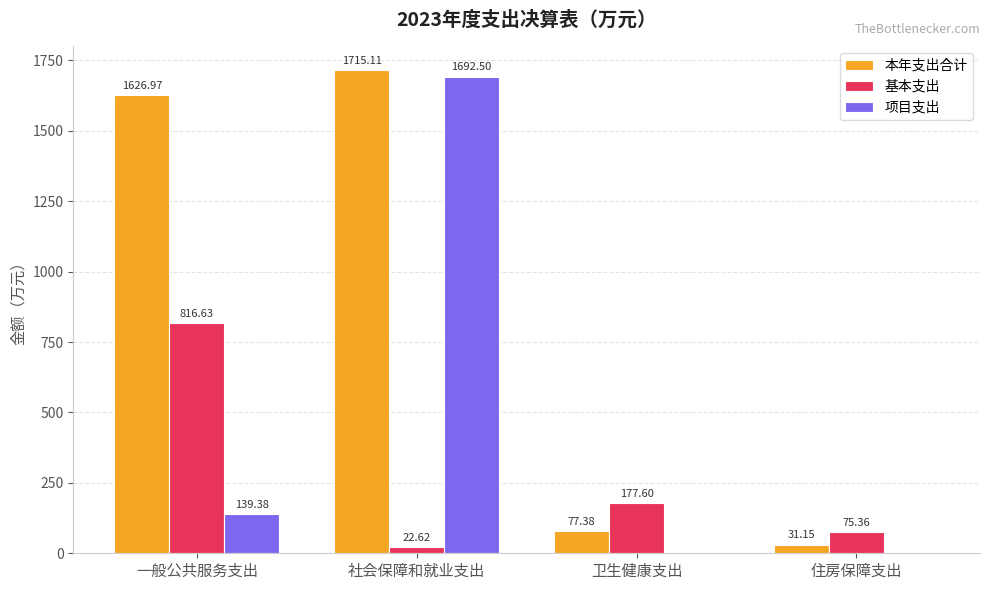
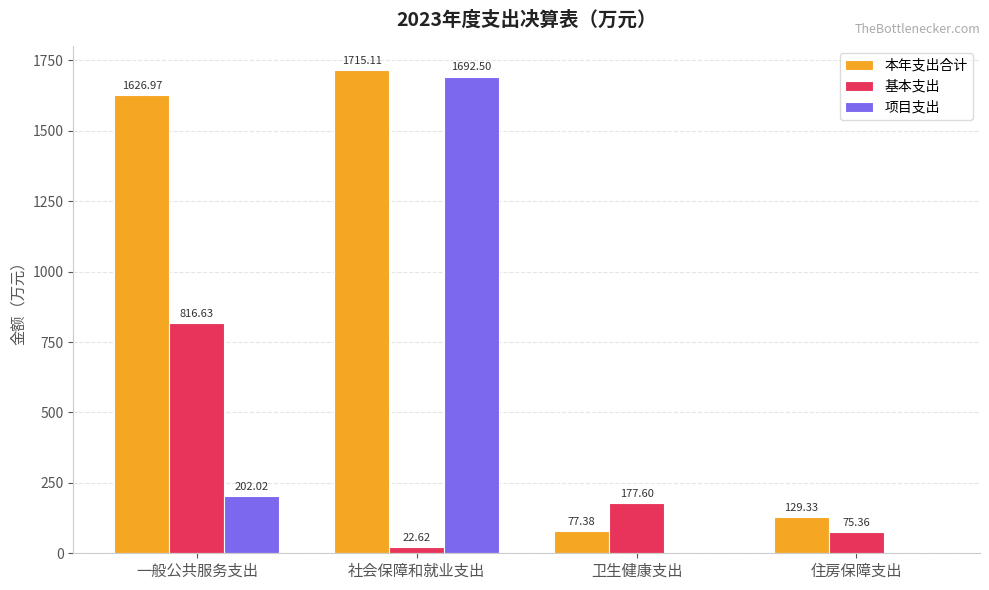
  {
    "本年支出合计": {
      "一般公共服务支出": 1626.97,
      "社会保障和就业支出": 1715.11,
      "卫生健康支出": 77.38,
-     "住房保障支出": 31.15
+     "住房保障支出": 129.33
    },
    "基本支出": {
      "一般公共服务支出": 816.63,
      "社会保障和就业支出": 22.62,
      "卫生健康支出": 177.60,
      "住房保障支出": 75.36
    },
    "项目支出": {
-     "一般公共服务支出": 139.38,
+     "一般公共服务支出": 202.02,
      "社会保障和就业支出": 1692.50
    }
  }
